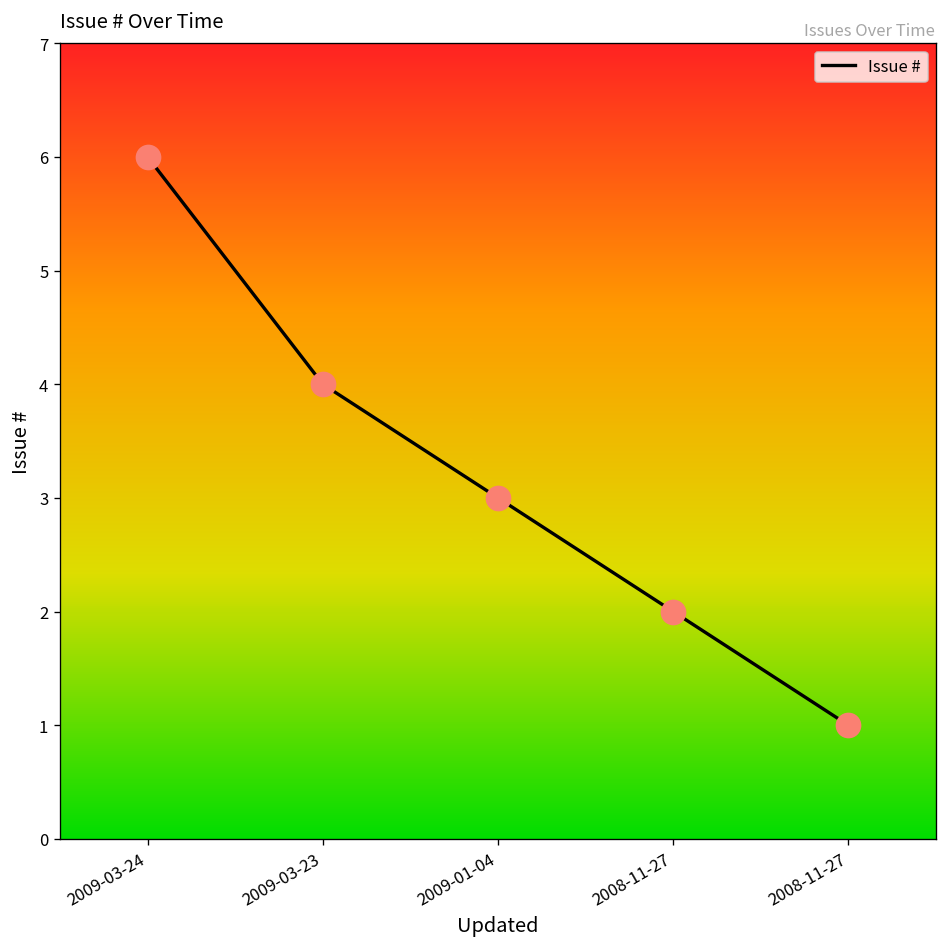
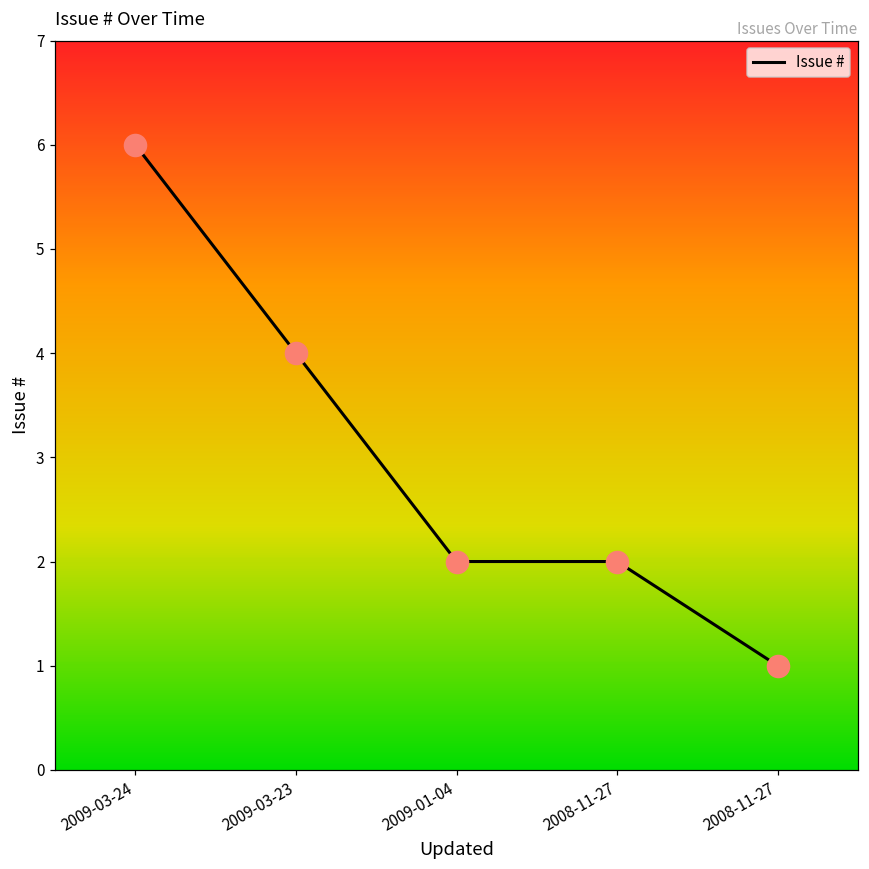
  {
    "2009-03-24": 6,
    "2009-03-23": 4,
-   "2009-01-04": 3
+   "2009-01-04": 2
  }
